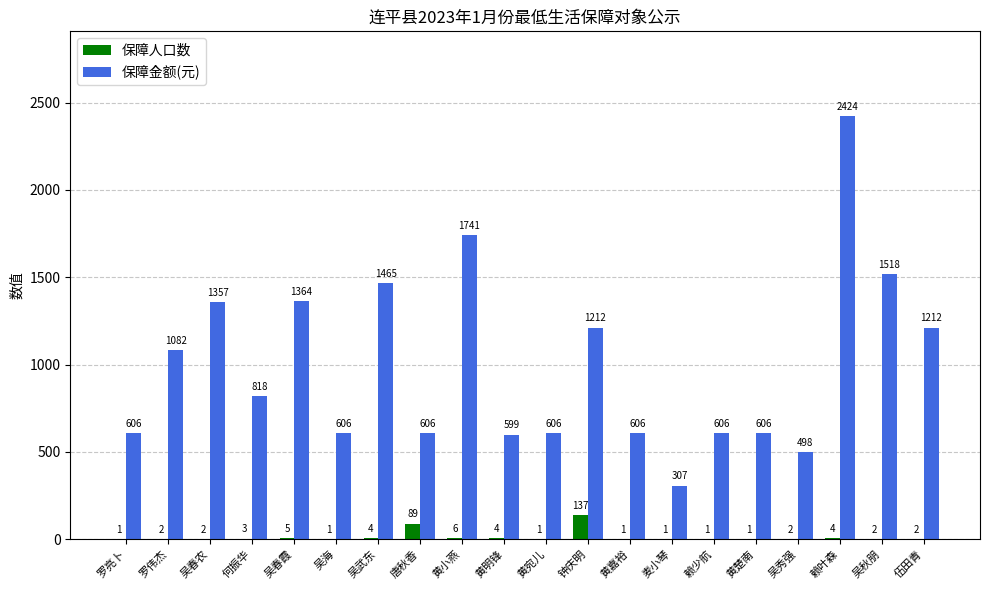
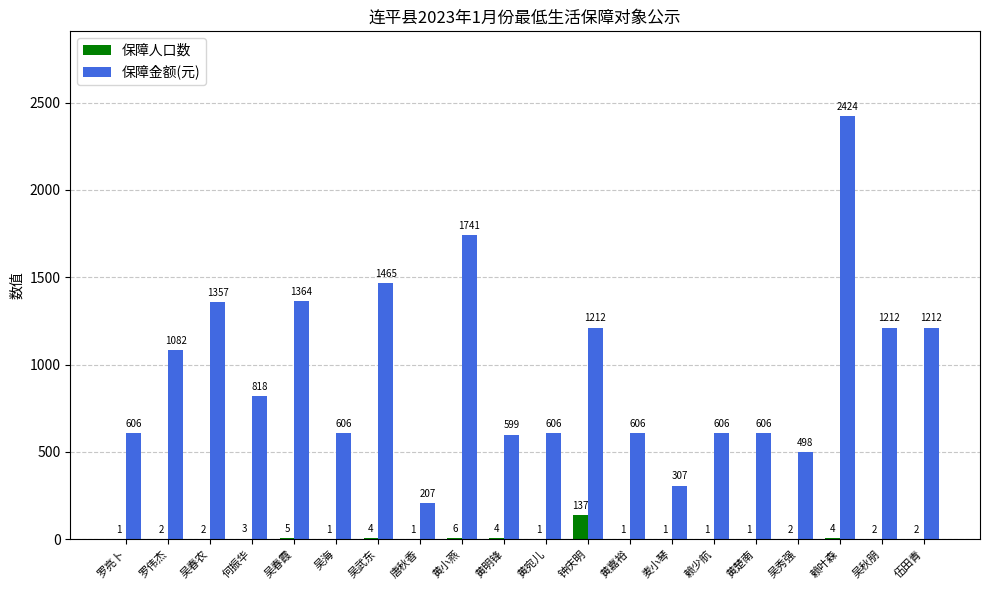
  {
    "保障人口数": {
      "罗亮卜": 1,
      "罗伟杰": 2,
      "吴春农": 2,
      "何振华": 3,
      "吴春霞": 5,
      "吴海": 1,
      "吴武东": 4,
-     "唐秋香": 89,
+     "唐秋香": 1,
      "黄小燕": 6,
      "黄明锋": 4,
      "黄宛儿": 1,
      "钟庆明": 137,
      "黄嘉裕": 1,
      "麦小琴": 1,
      "赖少航": 1,
      "黄楚南": 1,
      "吴秀强": 2,
      "赖叶森": 4,
      "吴秋朋": 2,
      "伍田青": 2
    },
    "保障金额(元)": {
      "罗亮卜": 606,
      "罗伟杰": 1082,
      "吴春农": 1357,
      "何振华": 818,
      "吴春霞": 1364,
      "吴海": 606,
      "吴武东": 1465,
-     "唐秋香": 606,
+     "唐秋香": 207,
      "黄小燕": 1741,
      "黄明锋": 599,
      "黄宛儿": 606,
      "钟庆明": 1212,
      "黄嘉裕": 606,
      "麦小琴": 307,
      "赖少航": 606,
      "黄楚南": 606,
      "吴秀强": 498,
      "赖叶森": 2424,
-     "吴秋朋": 1518,
+     "吴秋朋": 1212,
      "伍田青": 1212
    }
  }
